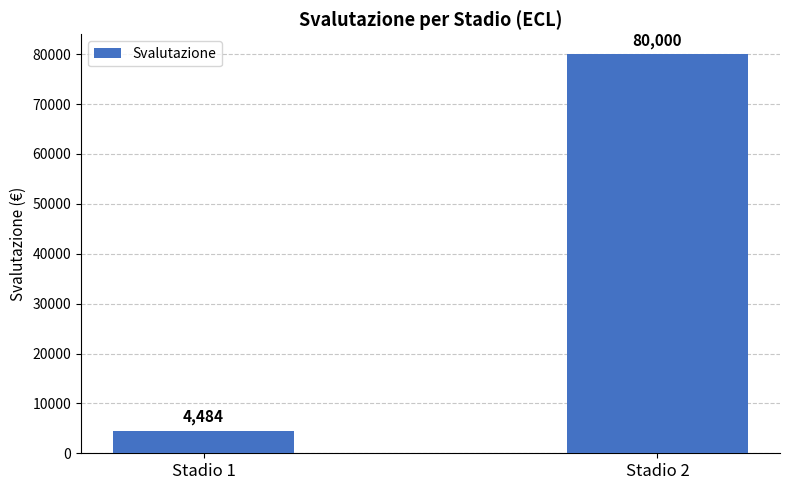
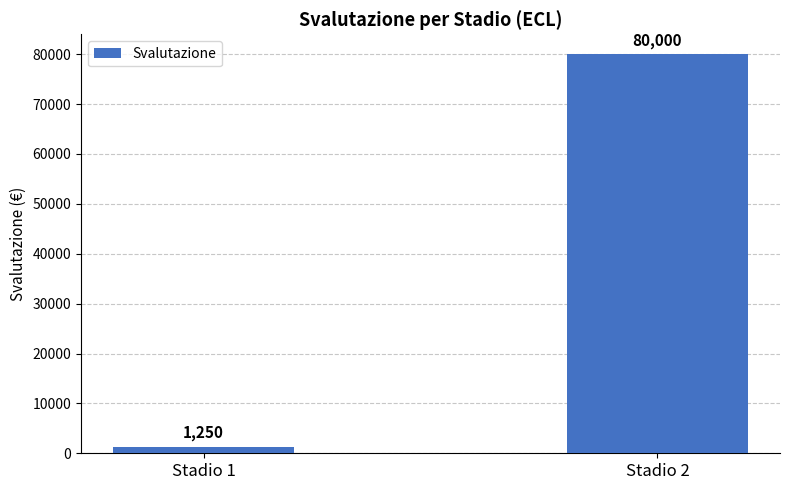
  {
-   "Stadio 1": "4,484",
+   "Stadio 1": "1,250",
    "Stadio 2": "80,000"
  }
